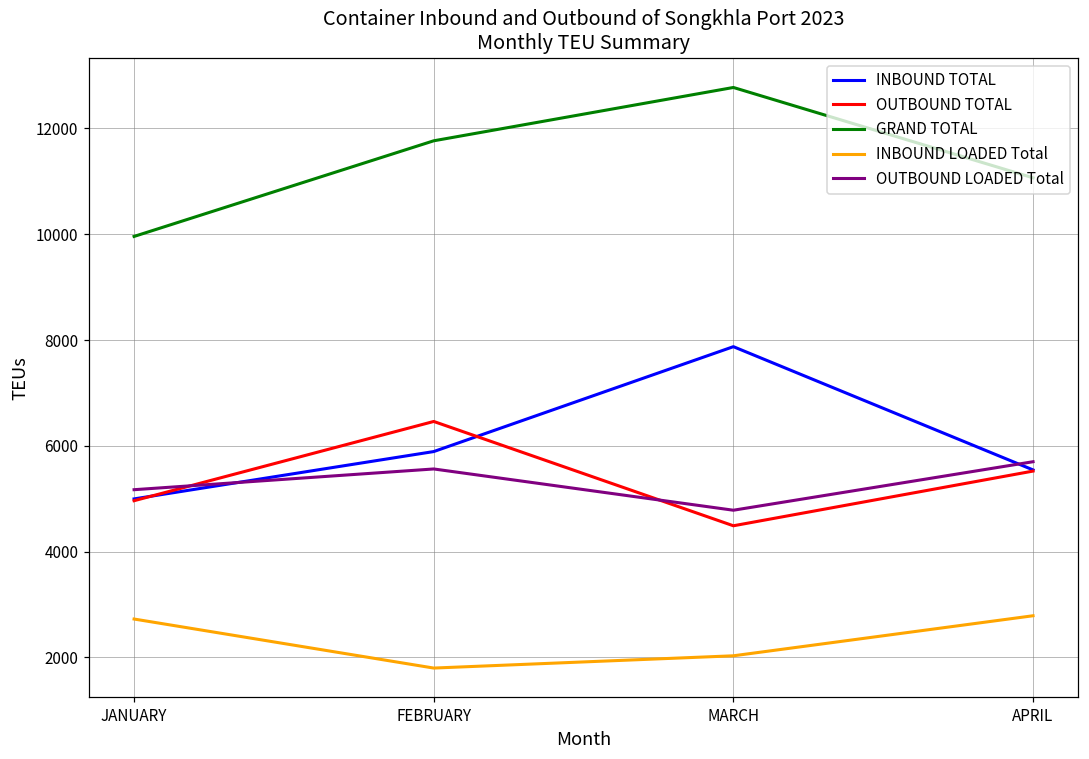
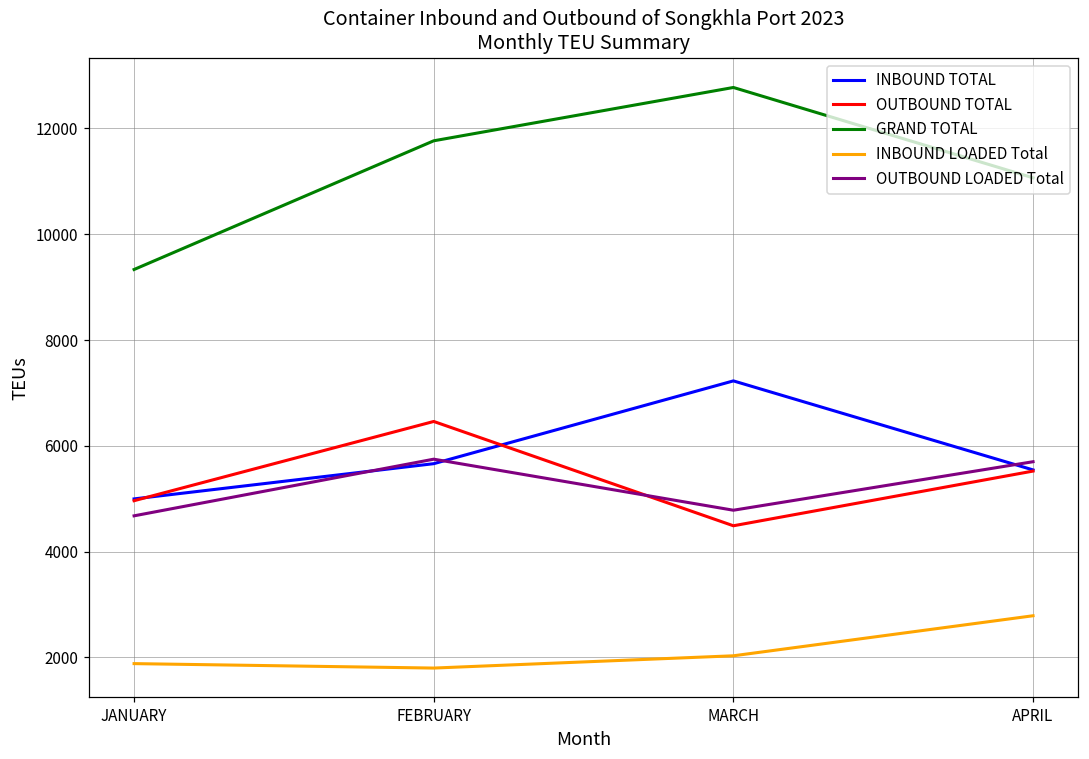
  {
    "INBOUND TOTAL": {
-     "FEBRUARY": 5900,
-     "MARCH": 7900
+     "FEBRUARY": 5700,
+     "MARCH": 7200
    },
    "OUTBOUND TOTAL": {
      "FEBRUARY": 6500,
      "MARCH": 4500
    },
    "GRAND TOTAL": {
-     "JANUARY": 10000,
+     "JANUARY": 9300,
      "FEBRUARY": 11800,
      "MARCH": 12800
    },
    "INBOUND LOADED Total": {
-     "JANUARY": 2700,
+     "JANUARY": 1900,
      "FEBRUARY": 1800,
      "MARCH": 2000,
      "APRIL": 2800
    },
    "OUTBOUND LOADED Total": {
-     "JANUARY": 5200,
-     "FEBRUARY": 5600,
+     "JANUARY": 4700,
+     "FEBRUARY": 5700,
      "MARCH": 4800,
      "APRIL": 5700
    }
  }
